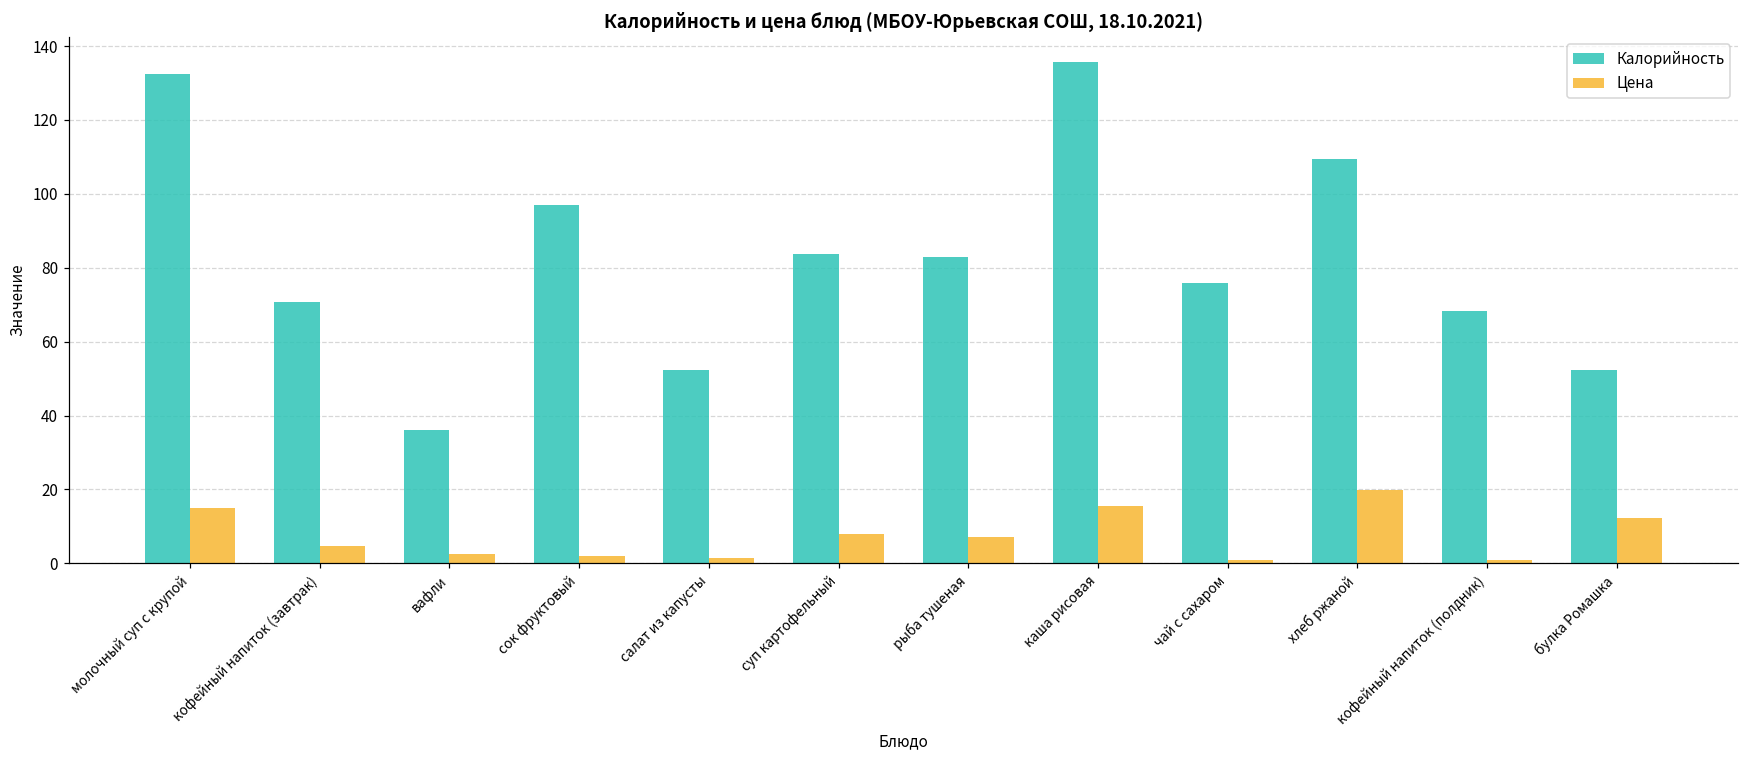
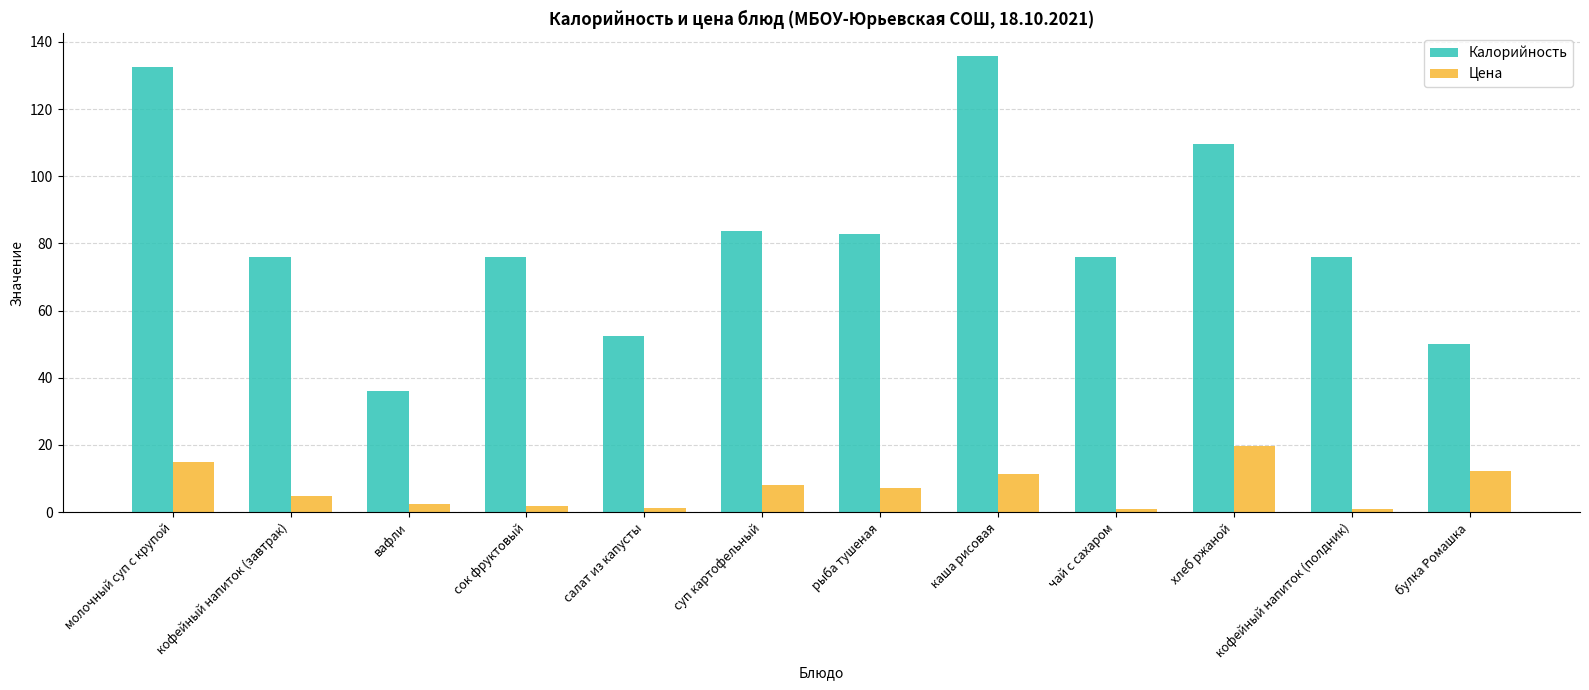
  {
    "Калорийность": {
      "молочный суп с крупой": 132,
-     "кофейный напиток (завтрак)": 71,
+     "кофейный напиток (завтрак)": 76,
      "вафли": 36,
-     "сок фруктовый": 97,
+     "сок фруктовый": 76,
      "салат из капусты": 52,
      "суп картофельный": 84,
      "рыба тушеная": 83,
      "каша рисовая": 136,
      "чай с сахаром": 76,
      "хлеб ржаной": 110,
-     "кофейный напиток (полдник)": 68,
-     "булка Ромашка": 52
+     "кофейный напиток (полдник)": 76,
+     "булка Ромашка": 50
    },
    "Цена": {
      "молочный суп с крупой": 15,
      "кофейный напиток (завтрак)": 5,
      "вафли": 2,
      "сок фруктовый": 2,
      "салат из капусты": 1,
      "суп картофельный": 8,
      "рыба тушеная": 7,
-     "каша рисовая": 15,
+     "каша рисовая": 11,
      "чай с сахаром": 1,
      "хлеб ржаной": 20,
      "кофейный напиток (полдник)": 1,
      "булка Ромашка": 12
    }
  }
